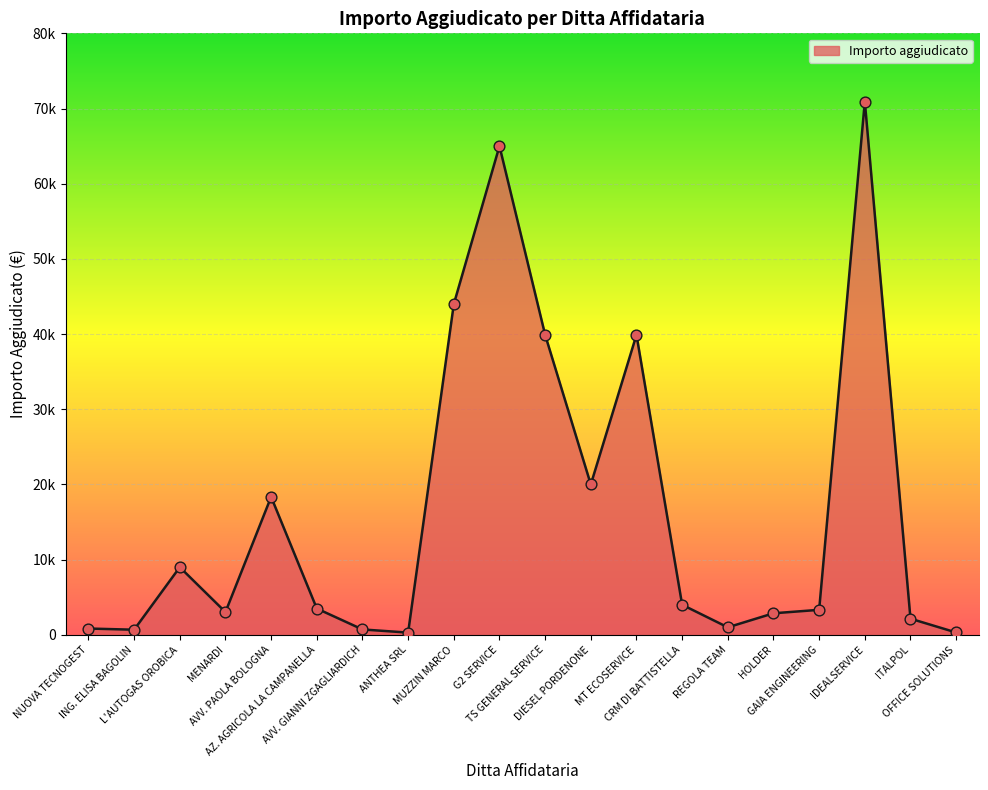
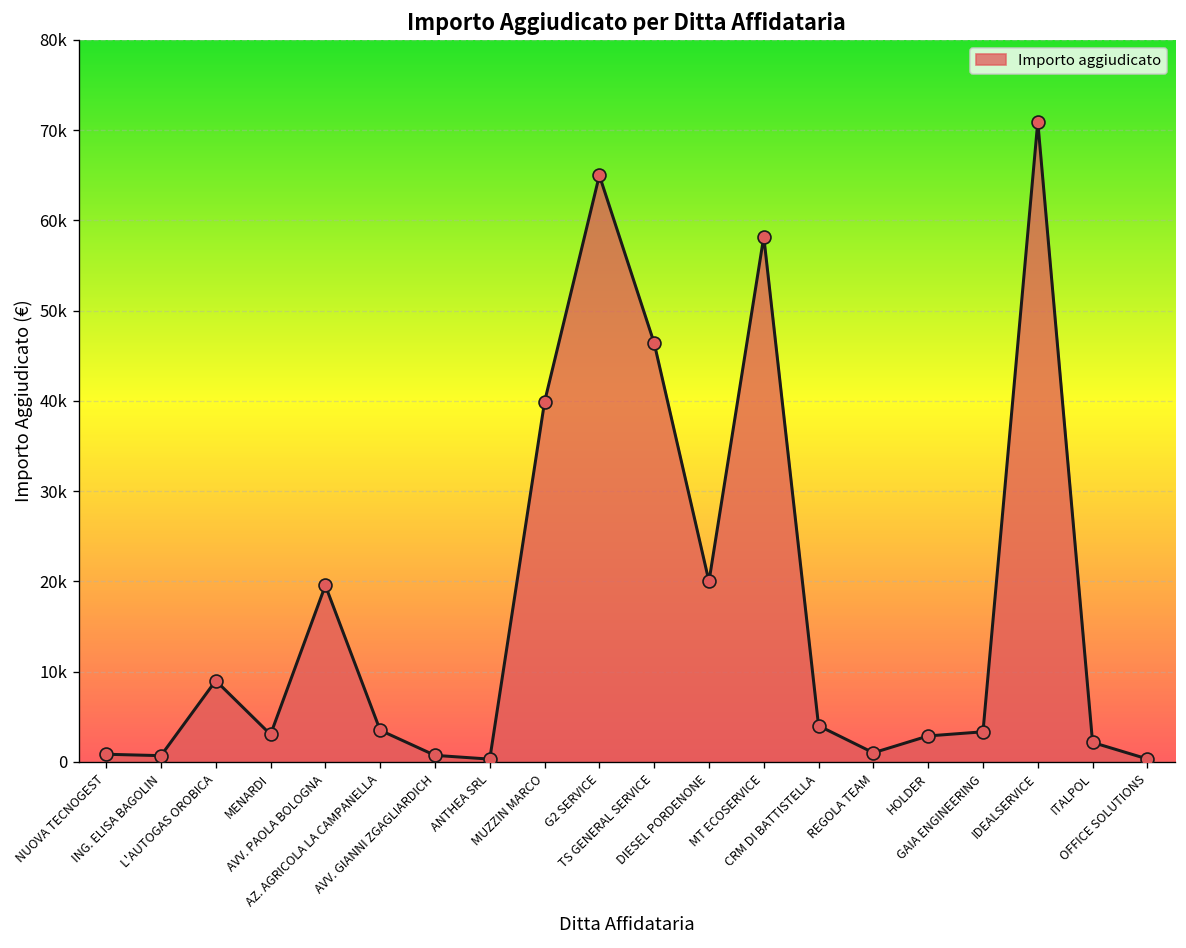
  {
    "NUOVA TECNOGEST": 1000,
    "ING. ELISA BAGOLIN": 1000,
    "L'AUTOGAS OROBICA": 9000,
    "MENARDI": 3000,
-   "AVV. PAOLA BOLOGNA": 18000,
+   "AVV. PAOLA BOLOGNA": 20000,
    "AZ. AGRICOLA LA CAMPANELLA": 4000,
    "AVV. GIANNI ZGAGLIARDICH": 1000,
    "ANTHEA SRL": 0,
-   "MUZZIN MARCO": 44000,
+   "MUZZIN MARCO": 40000,
    "G2 SERVICE": 65000,
-   "TS GENERAL SERVICE": 40000,
+   "TS GENERAL SERVICE": 46000,
    "DIESEL PORDENONE": 20000,
-   "MT ECOSERVICE": 40000,
+   "MT ECOSERVICE": 58000,
    "CRM DI BATTISTELLA": 4000,
    "REGOLA TEAM": 1000,
    "HOLDER": 3000,
    "GAIA ENGINEERING": 3000,
    "IDEALSERVICE": 71000,
    "ITALPOL": 2000,
    "OFFICE SOLUTIONS": 0
  }
